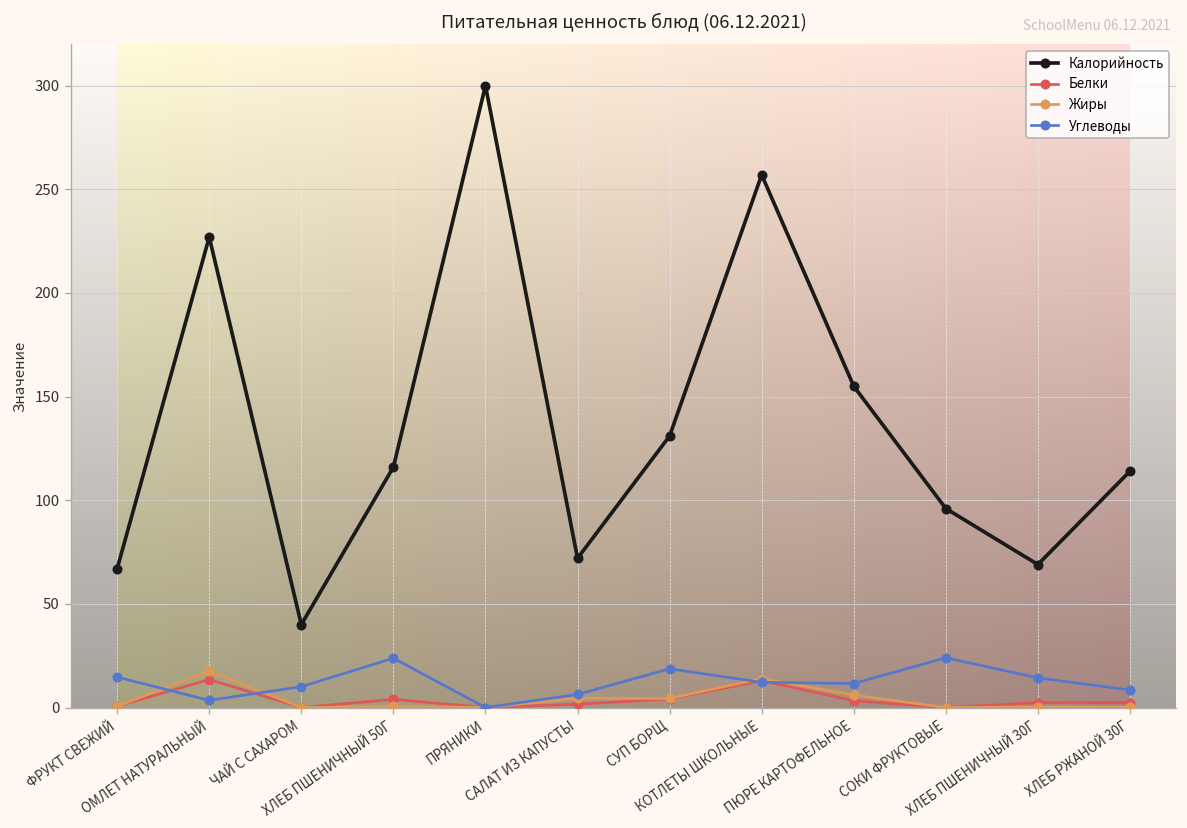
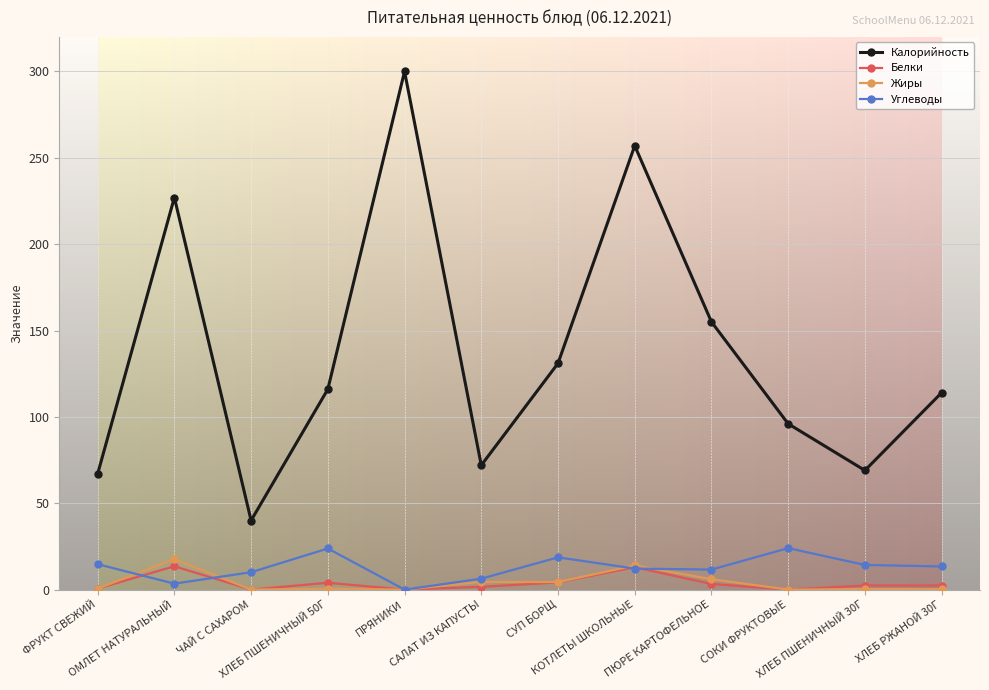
  {
    "Калорийность": {
      "ФРУКТ СВЕЖИЙ": 67,
      "ОМЛЕТ НАТУРАЛЬНЫЙ": 227,
      "ЧАЙ С САХАРОМ": 40,
      "ХЛЕБ ПШЕНИЧНЫЙ 50Г": 116,
      "ПРЯНИКИ": 300,
      "САЛАТ ИЗ КАПУСТЫ": 72,
      "СУП БОРЩ": 131,
      "КОТЛЕТЫ ШКОЛЬНЫЕ": 257,
      "ПЮРЕ КАРТОФЕЛЬНОЕ": 155,
      "СОКИ ФРУКТОВЫЕ": 96,
      "ХЛЕБ ПШЕНИЧНЫЙ 30Г": 69,
      "ХЛЕБ РЖАНОЙ 30Г": 114
    },
    "Белки": {
      "ОМЛЕТ НАТУРАЛЬНЫЙ": 14,
      "ХЛЕБ ПШЕНИЧНЫЙ 50Г": 4,
      "САЛАТ ИЗ КАПУСТЫ": 2,
      "ПЮРЕ КАРТОФЕЛЬНОЕ": 3,
      "ХЛЕБ ПШЕНИЧНЫЙ 30Г": 2,
      "ХЛЕБ РЖАНОЙ 30Г": 2
    },
    "Жиры": {
      "ОМЛЕТ НАТУРАЛЬНЫЙ": 18,
      "ХЛЕБ ПШЕНИЧНЫЙ 50Г": 1,
      "САЛАТ ИЗ КАПУСТЫ": 4,
      "ПЮРЕ КАРТОФЕЛЬНОЕ": 6,
      "ХЛЕБ ПШЕНИЧНЫЙ 30Г": 0,
      "ХЛЕБ РЖАНОЙ 30Г": 0
    },
    "Углеводы": {
      "ФРУКТ СВЕЖИЙ": 15,
      "ОМЛЕТ НАТУРАЛЬНЫЙ": 3,
      "ЧАЙ С САХАРОМ": 10,
      "ХЛЕБ ПШЕНИЧНЫЙ 50Г": 24,
      "САЛАТ ИЗ КАПУСТЫ": 6,
      "СУП БОРЩ": 19,
      "ПЮРЕ КАРТОФЕЛЬНОЕ": 12,
      "СОКИ ФРУКТОВЫЕ": 24,
      "ХЛЕБ ПШЕНИЧНЫЙ 30Г": 14,
-     "ХЛЕБ РЖАНОЙ 30Г": 8
+     "ХЛЕБ РЖАНОЙ 30Г": 13
    }
  }
